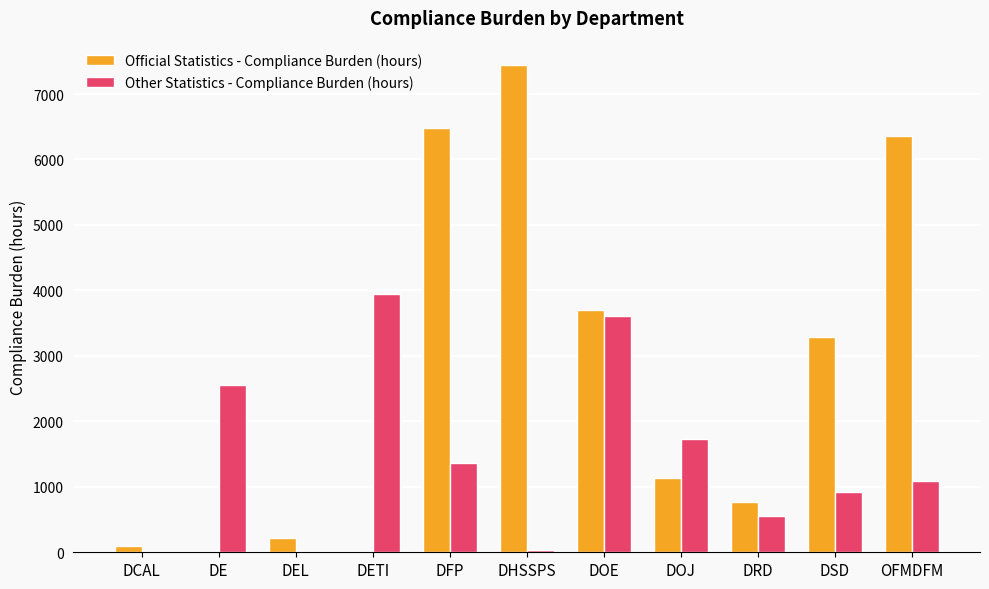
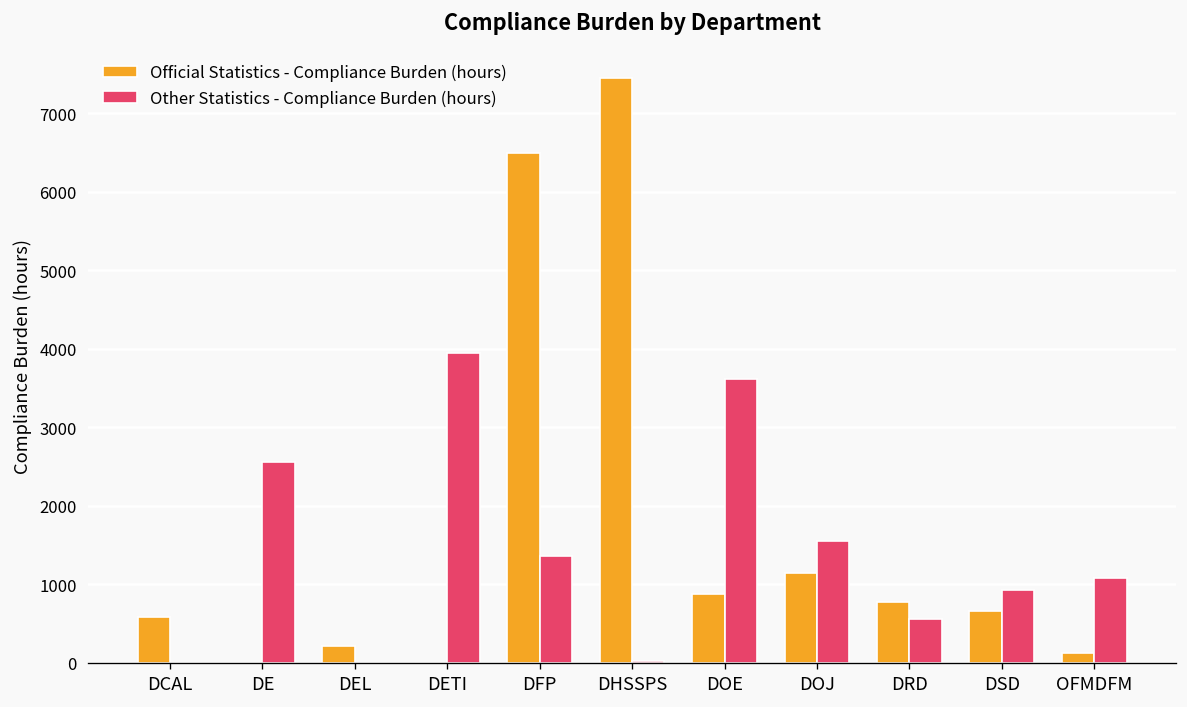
  {
    "Official Statistics - Compliance Burden (hours)": {
-     "DCAL": 100,
+     "DCAL": 600,
      "DE": 0,
      "DEL": 200,
      "DETI": 0,
      "DFP": 6500,
      "DHSSPS": 7400,
-     "DOE": 3700,
+     "DOE": 900,
      "DOJ": 1100,
      "DRD": 800,
-     "DSD": 3300,
-     "OFMDFM": 6400
+     "DSD": 700,
+     "OFMDFM": 100
    },
    "Other Statistics - Compliance Burden (hours)": {
      "DCAL": 0,
      "DE": 2600,
      "DEL": 0,
      "DETI": 3900,
      "DFP": 1400,
      "DOE": 3600,
-     "DOJ": 1700,
+     "DOJ": 1500,
      "DRD": 600,
      "DSD": 900,
      "OFMDFM": 1100
    }
  }
